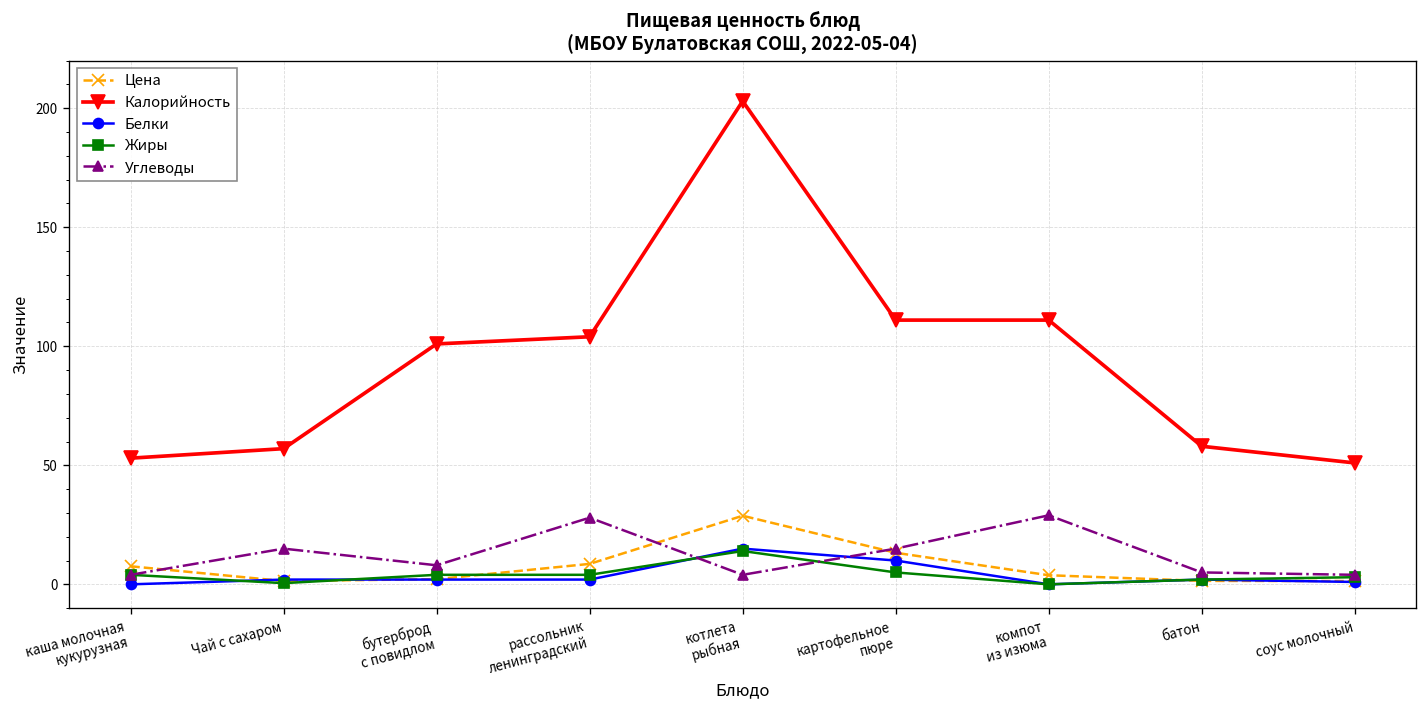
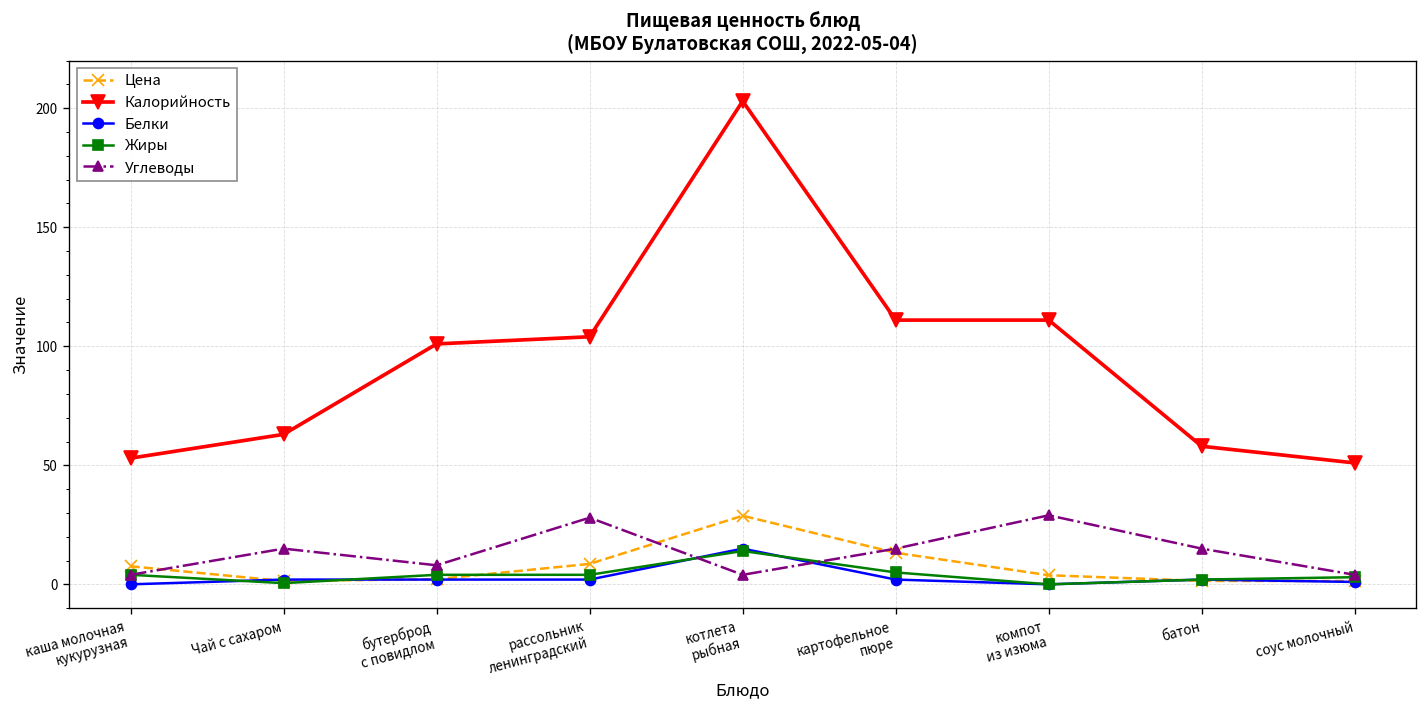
  {
    "Цена": {
      "каша молочная кукурузная": 8,
      "рассольник ленинградский": 9,
      "котлета рыбная": 29,
      "картофельное пюре": 13,
      "компот из изюма": 4
    },
    "Калорийность": {
      "каша молочная кукурузная": 53,
-     "Чай с сахаром": 57,
+     "Чай с сахаром": 63,
      "бутерброд с повидлом": 101,
      "рассольник ленинградский": 104,
      "котлета рыбная": 203,
      "картофельное пюре": 111,
      "компот из изюма": 111,
      "батон": 58,
      "соус молочный": 51
    },
    "Белки": {
      "каша молочная кукурузная": 0,
      "рассольник ленинградский": 2,
-     "картофельное пюре": 10
+     "картофельное пюре": 2
    },
    "Жиры": {
      "бутерброд с повидлом": 4,
      "рассольник ленинградский": 4,
      "картофельное пюре": 5
    },
    "Углеводы": {
      "Чай с сахаром": 15,
      "бутерброд с повидлом": 8,
      "рассольник ленинградский": 28,
      "котлета рыбная": 4,
      "картофельное пюре": 15,
      "компот из изюма": 29,
-     "батон": 5
+     "батон": 15
    }
  }
